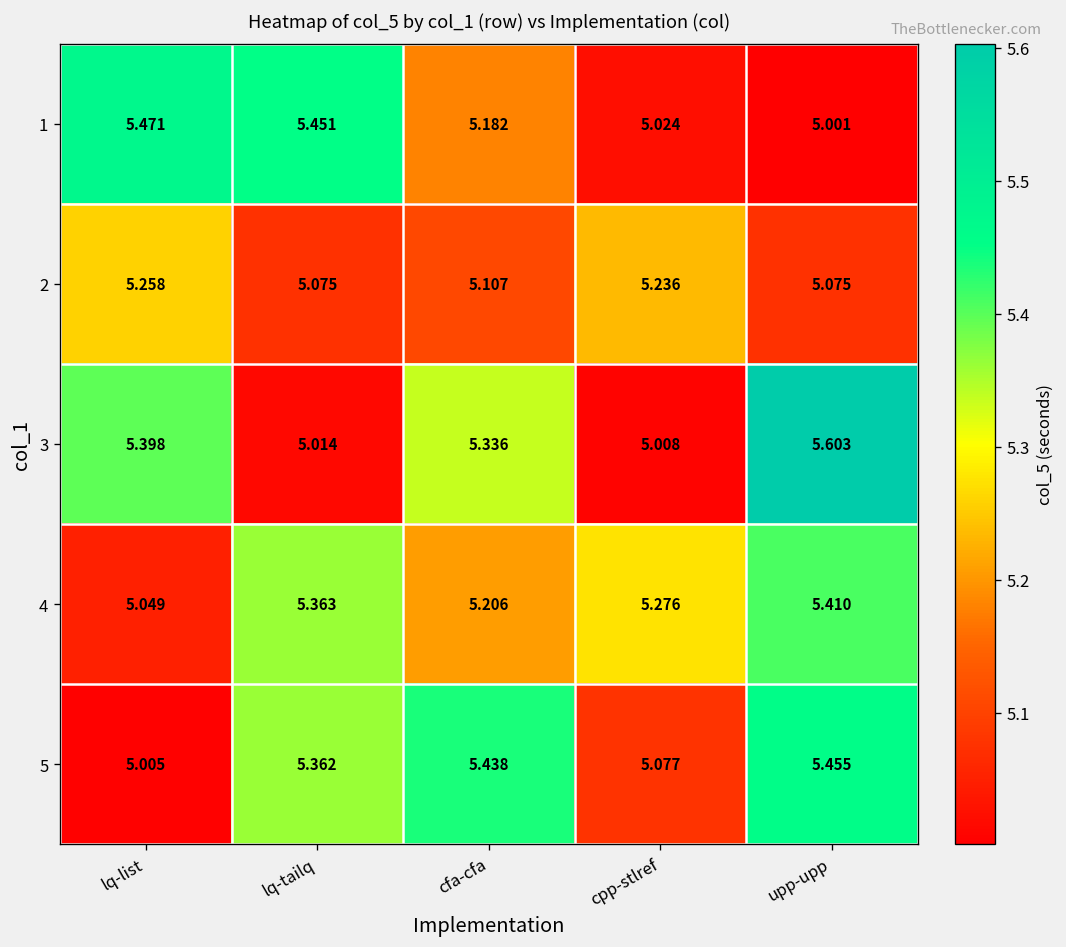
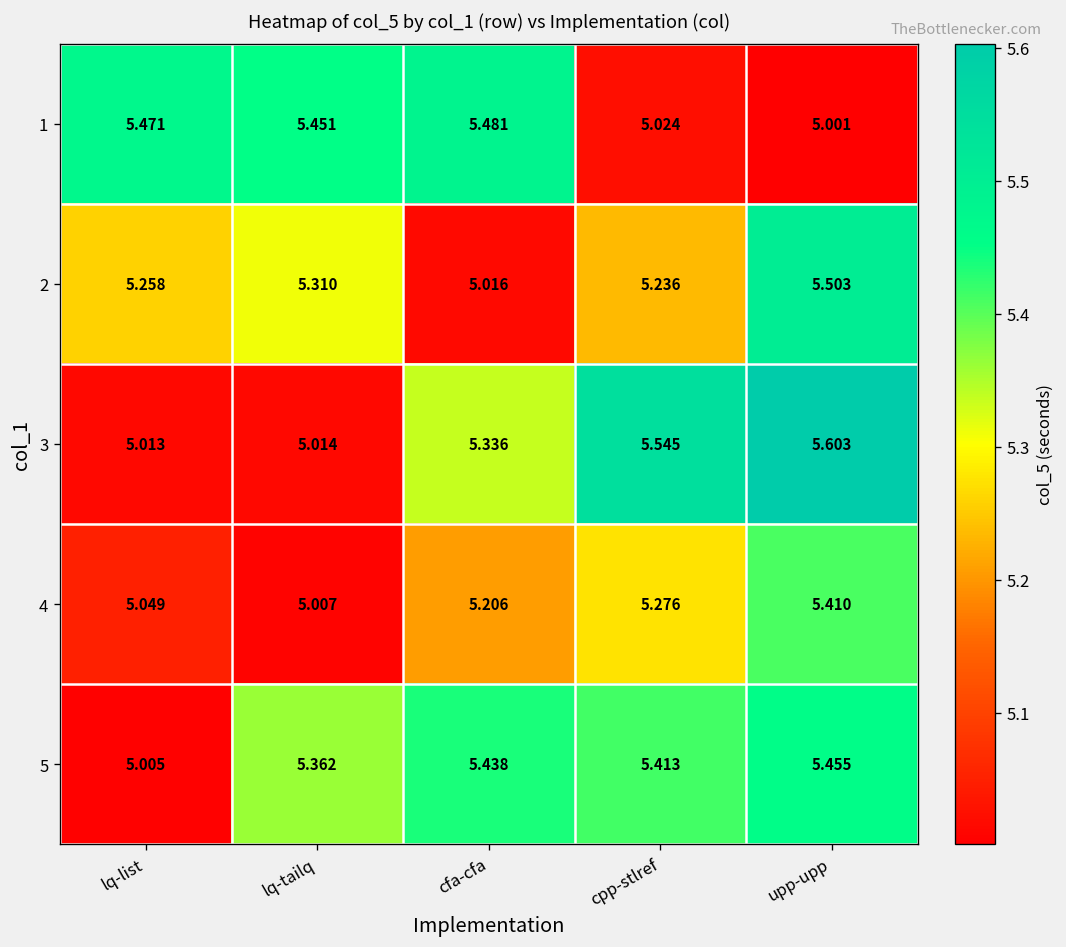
  {
    "1": {
      "lq-list": 5.471,
      "lq-tailq": 5.451,
-     "cfa-cfa": 5.182,
+     "cfa-cfa": 5.481,
      "cpp-stlref": 5.024,
      "upp-upp": 5.001
    },
    "2": {
      "lq-list": 5.258,
-     "lq-tailq": 5.075,
-     "cfa-cfa": 5.107,
+     "lq-tailq": 5.310,
+     "cfa-cfa": 5.016,
      "cpp-stlref": 5.236,
-     "upp-upp": 5.075
+     "upp-upp": 5.503
    },
    "3": {
-     "lq-list": 5.398,
+     "lq-list": 5.013,
      "lq-tailq": 5.014,
      "cfa-cfa": 5.336,
-     "cpp-stlref": 5.008,
+     "cpp-stlref": 5.545,
      "upp-upp": 5.603
    },
    "4": {
      "lq-list": 5.049,
-     "lq-tailq": 5.363,
+     "lq-tailq": 5.007,
      "cfa-cfa": 5.206,
      "cpp-stlref": 5.276,
      "upp-upp": 5.410
    },
    "5": {
      "lq-list": 5.005,
      "lq-tailq": 5.362,
      "cfa-cfa": 5.438,
-     "cpp-stlref": 5.077,
+     "cpp-stlref": 5.413,
      "upp-upp": 5.455
    }
  }
